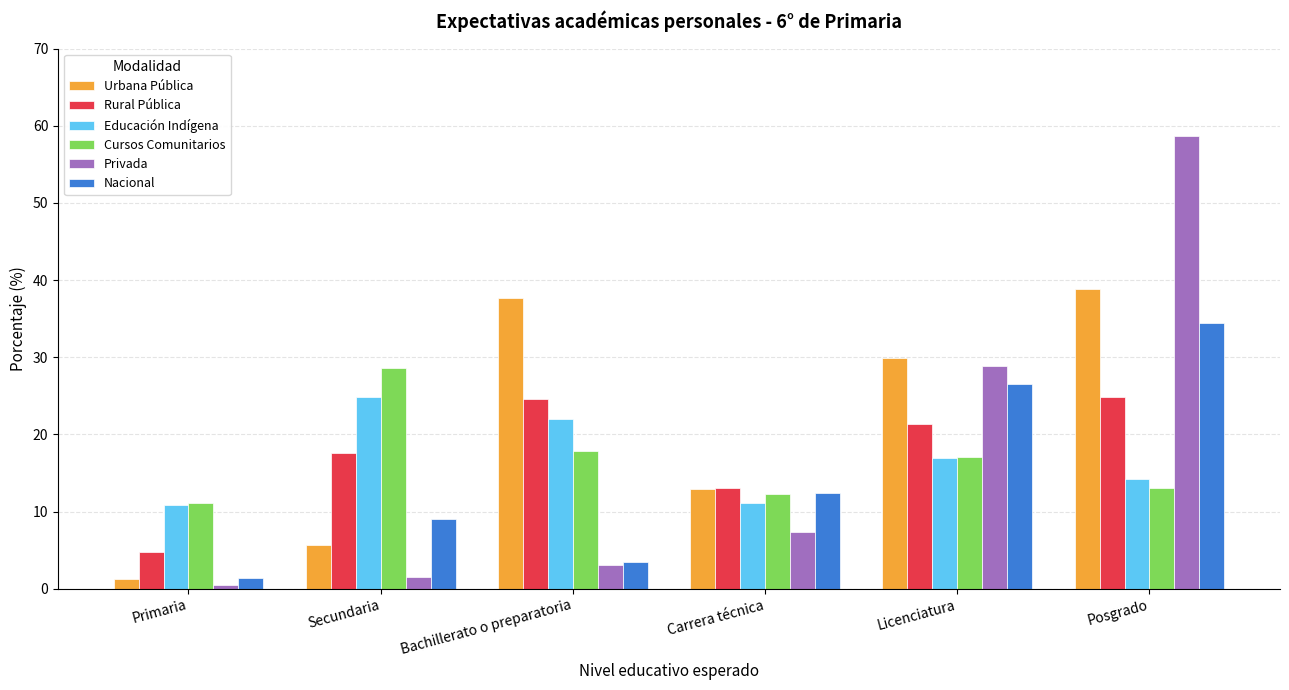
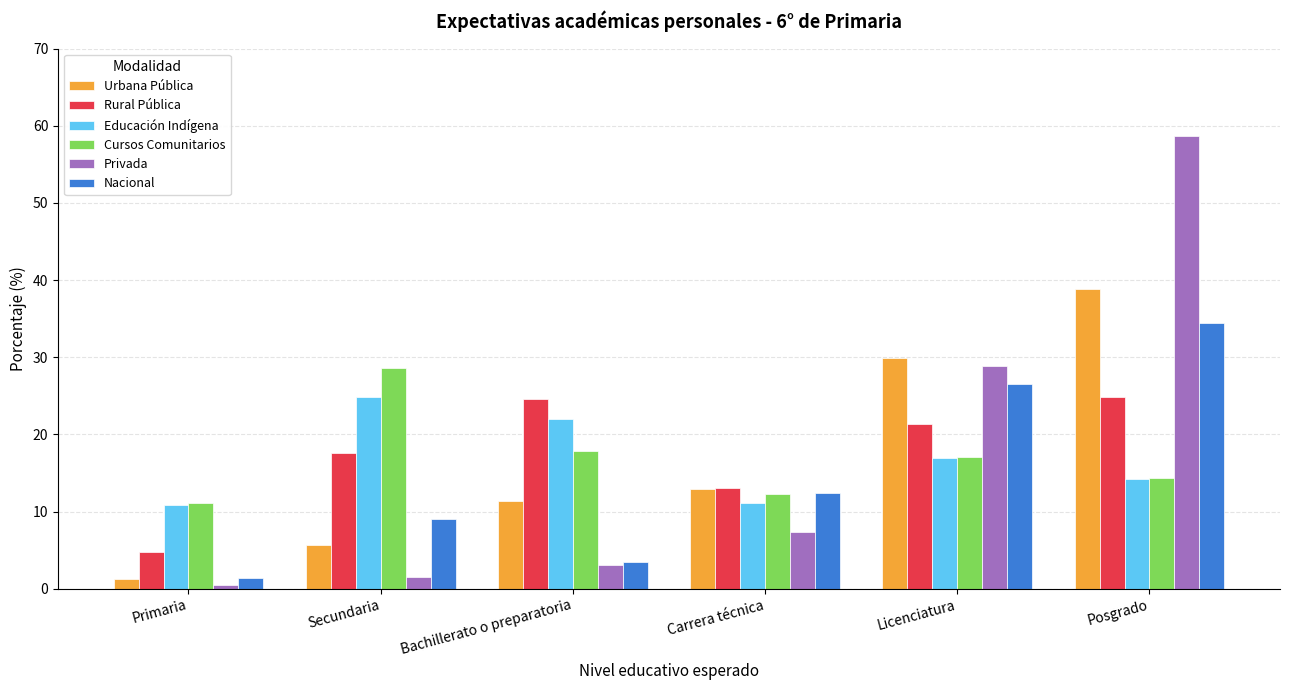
  {
    "Urbana Pública": {
      "Primaria": 1,
      "Secundaria": 6,
-     "Bachillerato o preparatoria": 38,
+     "Bachillerato o preparatoria": 11,
      "Carrera técnica": 13,
      "Licenciatura": 30,
      "Posgrado": 39
    },
    "Rural Pública": {
      "Primaria": 5,
      "Secundaria": 18,
      "Bachillerato o preparatoria": 25,
      "Carrera técnica": 13,
      "Licenciatura": 21,
      "Posgrado": 25
    },
    "Educación Indígena": {
      "Primaria": 11,
      "Secundaria": 25,
      "Bachillerato o preparatoria": 22,
      "Carrera técnica": 11,
      "Licenciatura": 17,
      "Posgrado": 14
    },
    "Cursos Comunitarios": {
      "Primaria": 11,
      "Secundaria": 29,
      "Bachillerato o preparatoria": 18,
      "Carrera técnica": 12,
      "Licenciatura": 17,
-     "Posgrado": 13
+     "Posgrado": 14
    },
    "Privada": {
      "Primaria": 1,
      "Secundaria": 1,
      "Bachillerato o preparatoria": 3,
      "Carrera técnica": 7,
      "Licenciatura": 29,
      "Posgrado": 59
    },
    "Nacional": {
      "Primaria": 1,
      "Secundaria": 9,
      "Bachillerato o preparatoria": 3,
      "Carrera técnica": 12,
      "Licenciatura": 26,
      "Posgrado": 34
    }
  }
